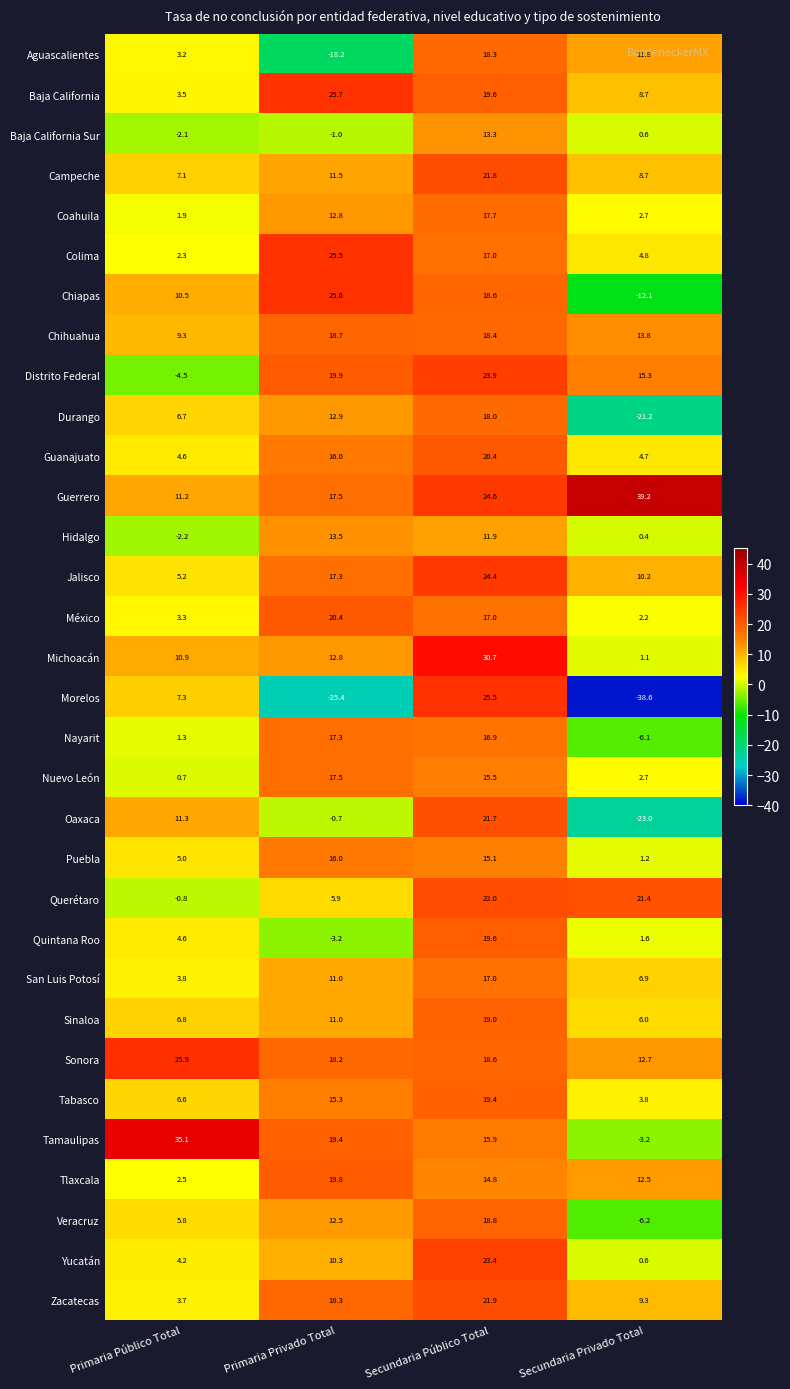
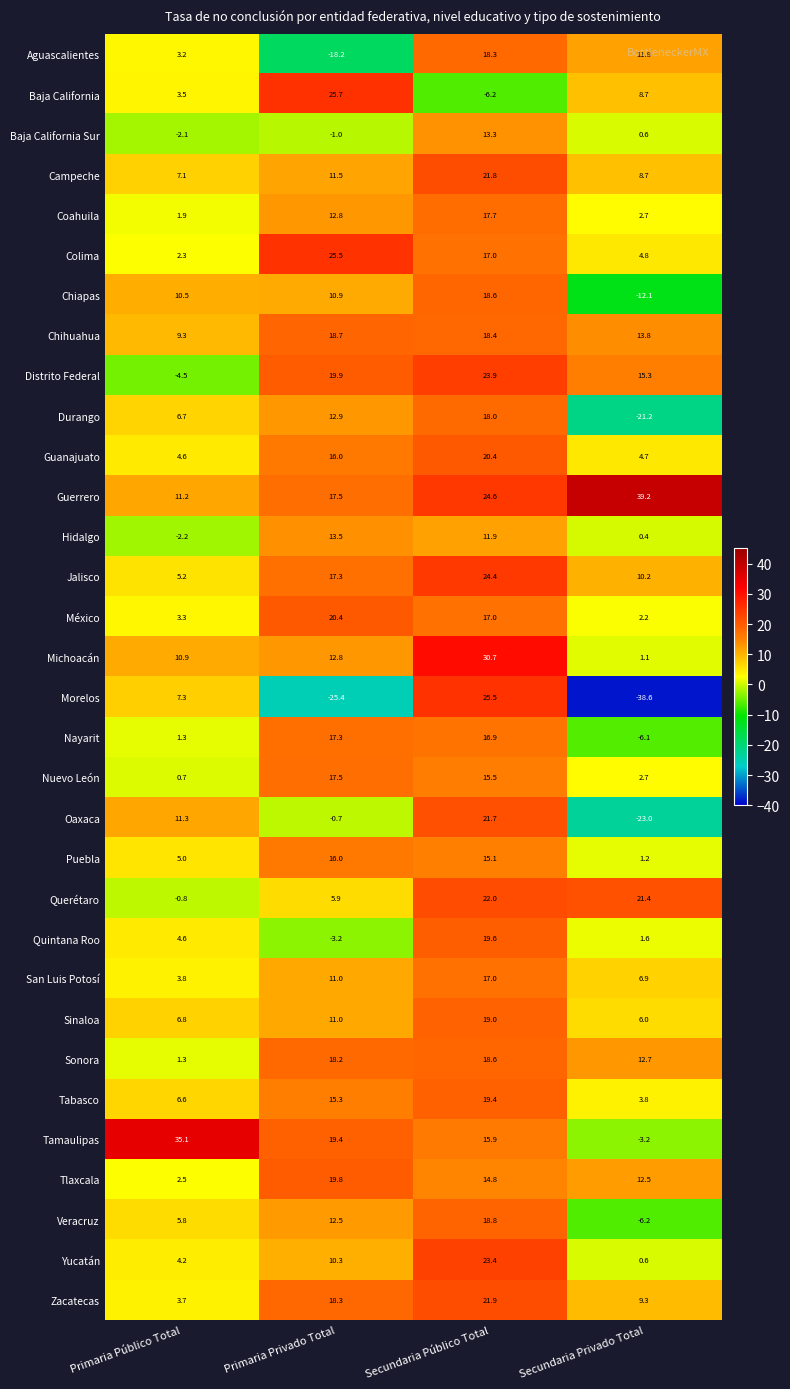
  {
    "Aguascalientes": {
      "Primaria Público Total": 3.2,
      "Primaria Privado Total": -18.2,
      "Secundaria Público Total": 18.3
    },
    "Baja California": {
      "Primaria Público Total": 3.5,
      "Primaria Privado Total": 25.7,
-     "Secundaria Público Total": 19.6,
+     "Secundaria Público Total": -6.2,
      "Secundaria Privado Total": 8.7
    },
    "Baja California Sur": {
      "Primaria Público Total": -2.1,
      "Primaria Privado Total": -1.0,
      "Secundaria Público Total": 13.3,
      "Secundaria Privado Total": 0.6
    },
    "Campeche": {
      "Primaria Público Total": 7.1,
      "Primaria Privado Total": 11.5,
      "Secundaria Público Total": 21.8,
      "Secundaria Privado Total": 8.7
    },
    "Coahuila": {
      "Primaria Público Total": 1.9,
      "Primaria Privado Total": 12.8,
      "Secundaria Público Total": 17.7,
      "Secundaria Privado Total": 2.7
    },
    "Colima": {
      "Primaria Público Total": 2.3,
      "Primaria Privado Total": 25.5,
      "Secundaria Público Total": 17.0,
      "Secundaria Privado Total": 4.8
    },
    "Chiapas": {
      "Primaria Público Total": 10.5,
-     "Primaria Privado Total": 25.6,
+     "Primaria Privado Total": 10.9,
      "Secundaria Público Total": 18.6,
      "Secundaria Privado Total": -12.1
    },
    "Chihuahua": {
      "Primaria Público Total": 9.3,
      "Primaria Privado Total": 18.7,
      "Secundaria Público Total": 18.4,
      "Secundaria Privado Total": 13.8
    },
    "Distrito Federal": {
      "Primaria Público Total": -4.5,
      "Primaria Privado Total": 19.9,
      "Secundaria Público Total": 23.9,
      "Secundaria Privado Total": 15.3
    },
    "Durango": {
      "Primaria Público Total": 6.7,
      "Primaria Privado Total": 12.9,
      "Secundaria Público Total": 18.0,
      "Secundaria Privado Total": -21.2
    },
    "Guanajuato": {
      "Primaria Público Total": 4.6,
      "Primaria Privado Total": 16.0,
      "Secundaria Público Total": 20.4,
      "Secundaria Privado Total": 4.7
    },
    "Guerrero": {
      "Primaria Público Total": 11.2,
      "Primaria Privado Total": 17.5,
      "Secundaria Público Total": 24.6,
      "Secundaria Privado Total": 39.2
    },
    "Hidalgo": {
      "Primaria Público Total": -2.2,
      "Primaria Privado Total": 13.5,
      "Secundaria Público Total": 11.9,
      "Secundaria Privado Total": 0.4
    },
    "Jalisco": {
      "Primaria Público Total": 5.2,
      "Primaria Privado Total": 17.3,
      "Secundaria Público Total": 24.4,
      "Secundaria Privado Total": 10.2
    },
    "México": {
      "Primaria Público Total": 3.3,
      "Primaria Privado Total": 20.4,
      "Secundaria Público Total": 17.0,
      "Secundaria Privado Total": 2.2
    },
    "Michoacán": {
      "Primaria Público Total": 10.9,
      "Primaria Privado Total": 12.8,
      "Secundaria Público Total": 30.7,
      "Secundaria Privado Total": 1.1
    },
    "Morelos": {
      "Primaria Público Total": 7.3,
      "Primaria Privado Total": -25.4,
      "Secundaria Público Total": 25.5,
      "Secundaria Privado Total": -38.6
    },
    "Nayarit": {
      "Primaria Público Total": 1.3,
      "Primaria Privado Total": 17.3,
      "Secundaria Público Total": 16.9,
      "Secundaria Privado Total": -6.1
    },
    "Nuevo León": {
      "Primaria Público Total": 0.7,
      "Primaria Privado Total": 17.5,
      "Secundaria Público Total": 15.5,
      "Secundaria Privado Total": 2.7
    },
    "Oaxaca": {
      "Primaria Público Total": 11.3,
      "Primaria Privado Total": -0.7,
      "Secundaria Público Total": 21.7,
      "Secundaria Privado Total": -23.0
    },
    "Puebla": {
      "Primaria Público Total": 5.0,
      "Primaria Privado Total": 16.0,
      "Secundaria Público Total": 15.1,
      "Secundaria Privado Total": 1.2
    },
    "Querétaro": {
      "Primaria Público Total": -0.8,
      "Primaria Privado Total": 5.9,
      "Secundaria Público Total": 22.0,
      "Secundaria Privado Total": 21.4
    },
    "Quintana Roo": {
      "Primaria Público Total": 4.6,
      "Primaria Privado Total": -3.2,
      "Secundaria Público Total": 19.6,
      "Secundaria Privado Total": 1.6
    },
    "San Luis Potosí": {
      "Primaria Público Total": 3.8,
      "Primaria Privado Total": 11.0,
      "Secundaria Público Total": 17.0,
      "Secundaria Privado Total": 6.9
    },
    "Sinaloa": {
      "Primaria Público Total": 6.8,
      "Primaria Privado Total": 11.0,
      "Secundaria Público Total": 19.0,
      "Secundaria Privado Total": 6.0
    },
    "Sonora": {
-     "Primaria Público Total": 25.9,
+     "Primaria Público Total": 1.3,
      "Primaria Privado Total": 18.2,
      "Secundaria Público Total": 18.6,
      "Secundaria Privado Total": 12.7
    },
    "Tabasco": {
      "Primaria Público Total": 6.6,
      "Primaria Privado Total": 15.3,
      "Secundaria Público Total": 19.4,
      "Secundaria Privado Total": 3.8
    },
    "Tamaulipas": {
      "Primaria Público Total": 35.1,
      "Primaria Privado Total": 19.4,
      "Secundaria Público Total": 15.9,
      "Secundaria Privado Total": -3.2
    },
    "Tlaxcala": {
      "Primaria Público Total": 2.5,
      "Primaria Privado Total": 19.8,
      "Secundaria Público Total": 14.8,
      "Secundaria Privado Total": 12.5
    },
    "Veracruz": {
      "Primaria Público Total": 5.8,
      "Primaria Privado Total": 12.5,
      "Secundaria Público Total": 18.8,
      "Secundaria Privado Total": -6.2
    },
    "Yucatán": {
      "Primaria Público Total": 4.2,
      "Primaria Privado Total": 10.3,
      "Secundaria Público Total": 23.4,
      "Secundaria Privado Total": 0.6
    },
    "Zacatecas": {
      "Primaria Público Total": 3.7,
      "Primaria Privado Total": 18.3,
      "Secundaria Público Total": 21.9,
      "Secundaria Privado Total": 9.3
    }
  }
